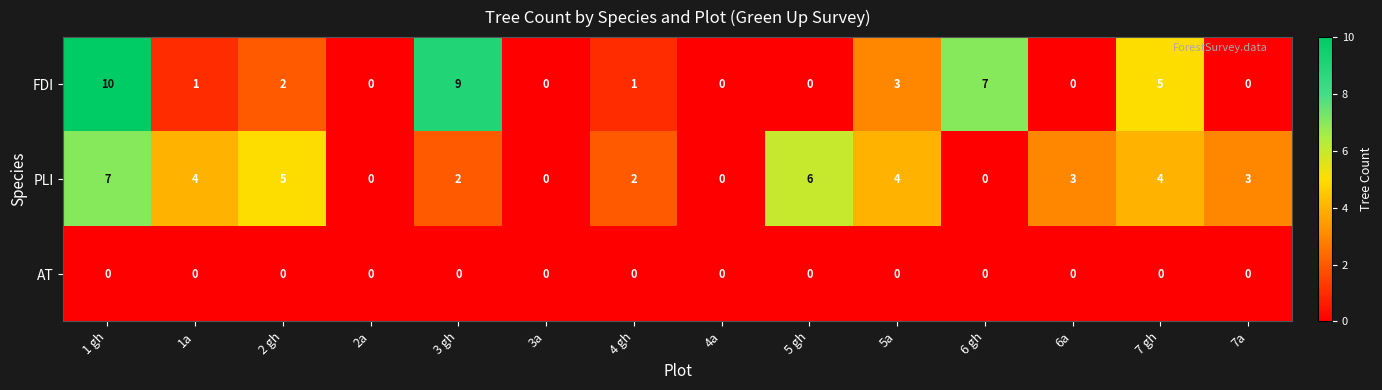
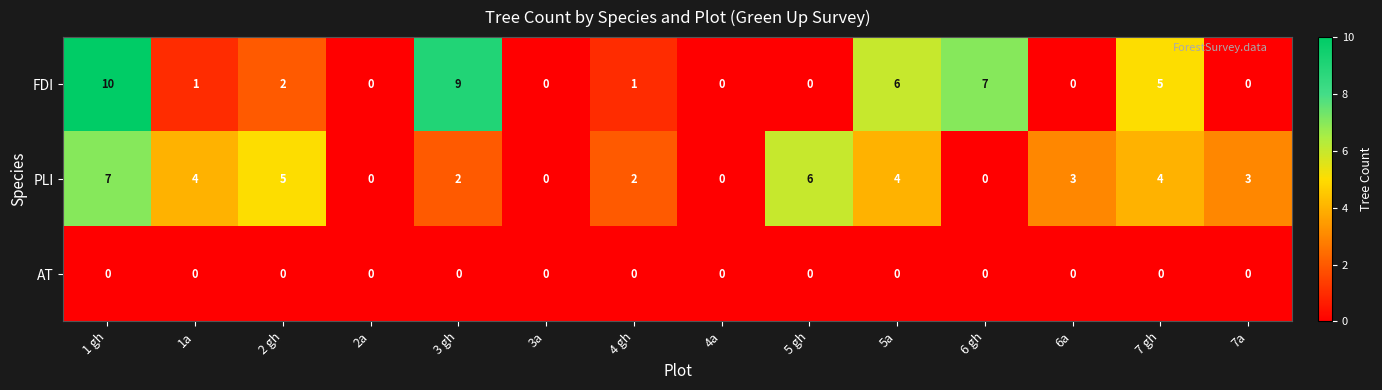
  {
    "FDI": {
      "1 gh": 10,
      "1a": 1,
      "2 gh": 2,
      "2a": 0,
      "3 gh": 9,
      "3a": 0,
      "4 gh": 1,
      "4a": 0,
      "5 gh": 0,
-     "5a": 3,
+     "5a": 6,
      "6 gh": 7,
      "6a": 0,
      "7 gh": 5
    },
    "PLI": {
      "1 gh": 7,
      "1a": 4,
      "2 gh": 5,
      "2a": 0,
      "3 gh": 2,
      "3a": 0,
      "4 gh": 2,
      "4a": 0,
      "5 gh": 6,
      "5a": 4,
      "6 gh": 0,
      "6a": 3,
      "7 gh": 4,
      "7a": 3
    },
    "AT": {
      "1 gh": 0,
      "1a": 0,
      "2 gh": 0,
      "2a": 0,
      "3 gh": 0,
      "3a": 0,
      "4 gh": 0,
      "4a": 0,
      "5 gh": 0,
      "5a": 0,
      "6 gh": 0,
      "6a": 0,
      "7 gh": 0,
      "7a": 0
    }
  }
